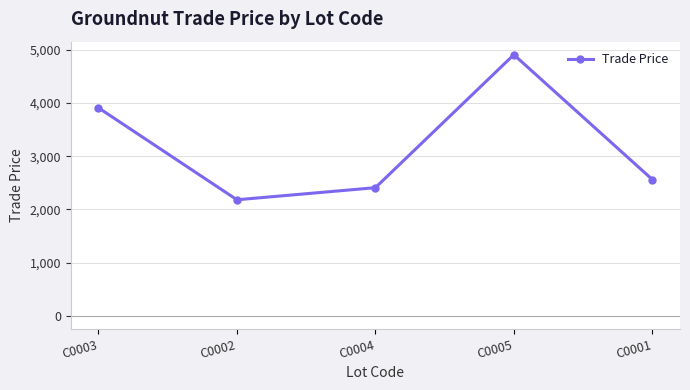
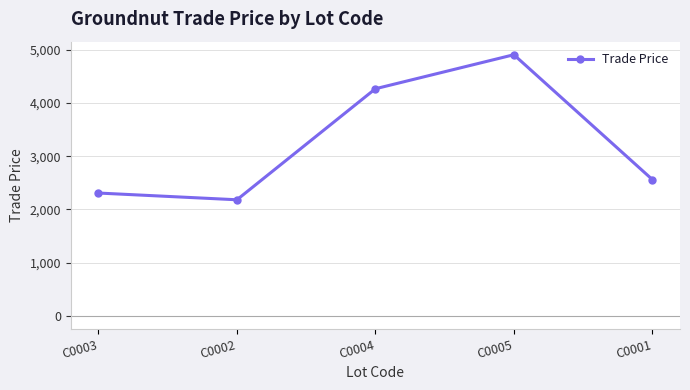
  {
-   "C0003": "3,900",
+   "C0003": "2,300",
    "C0002": "2,200",
-   "C0004": "2,400",
+   "C0004": "4,300",
    "C0005": "4,900",
    "C0001": "2,600"
  }
